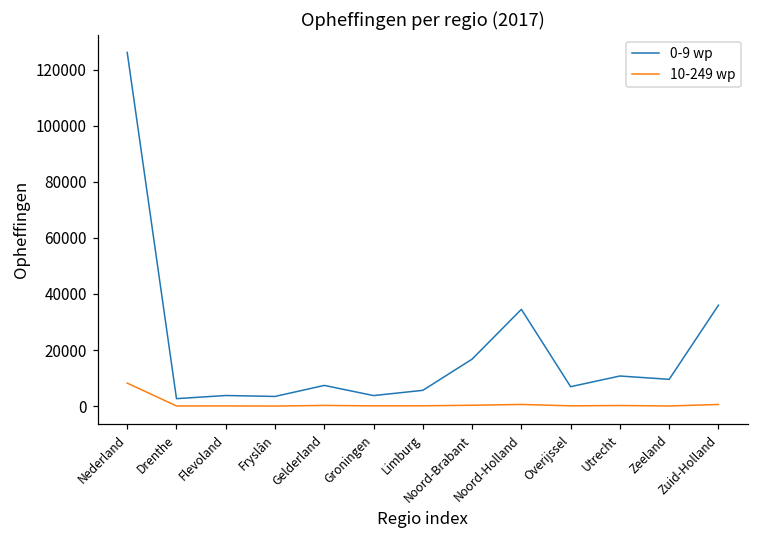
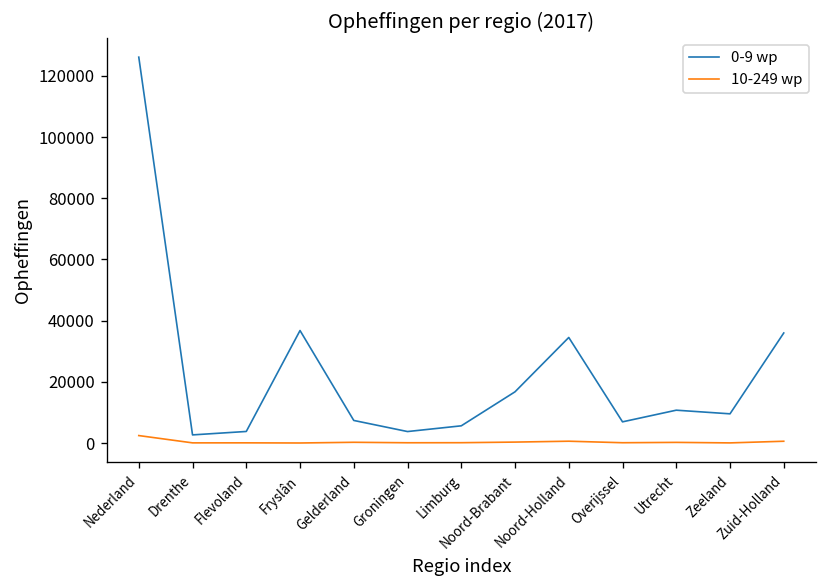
  {
    "0-9 wp": {
      "Nederland": 126000,
      "Drenthe": 3000,
      "Flevoland": 4000,
-     "Fryslân": 3000,
+     "Fryslân": 37000,
      "Gelderland": 7000,
      "Groningen": 4000,
      "Limburg": 6000,
      "Noord-Brabant": 17000,
      "Noord-Holland": 34000,
      "Overijssel": 7000,
      "Utrecht": 11000,
      "Zeeland": 10000,
      "Zuid-Holland": 36000
    },
    "10-249 wp": {
-     "Nederland": 8000,
+     "Nederland": 2000,
      "Drenthe": 0,
      "Flevoland": 0,
      "Fryslân": 0,
      "Gelderland": 0,
      "Groningen": 0,
      "Limburg": 0,
      "Noord-Brabant": 0,
      "Noord-Holland": 1000,
      "Overijssel": 0,
      "Utrecht": 0,
      "Zeeland": 0,
      "Zuid-Holland": 1000
    }
  }
